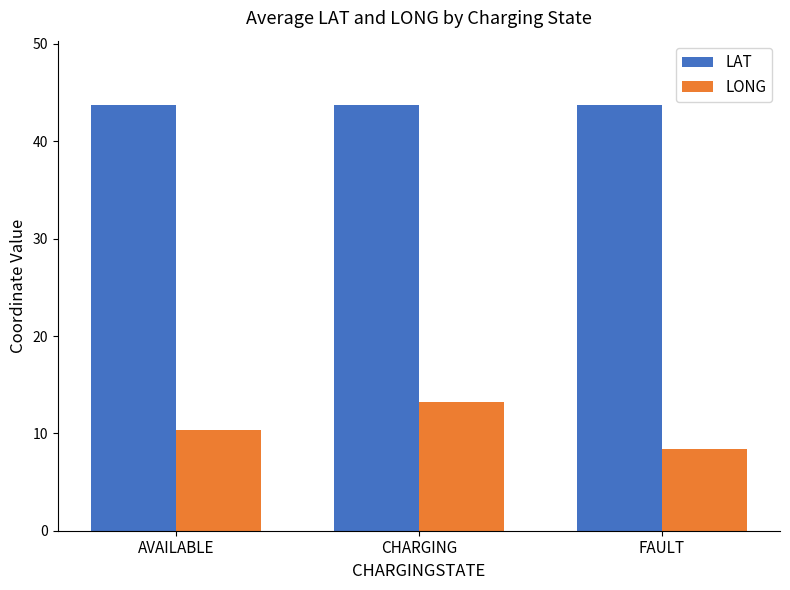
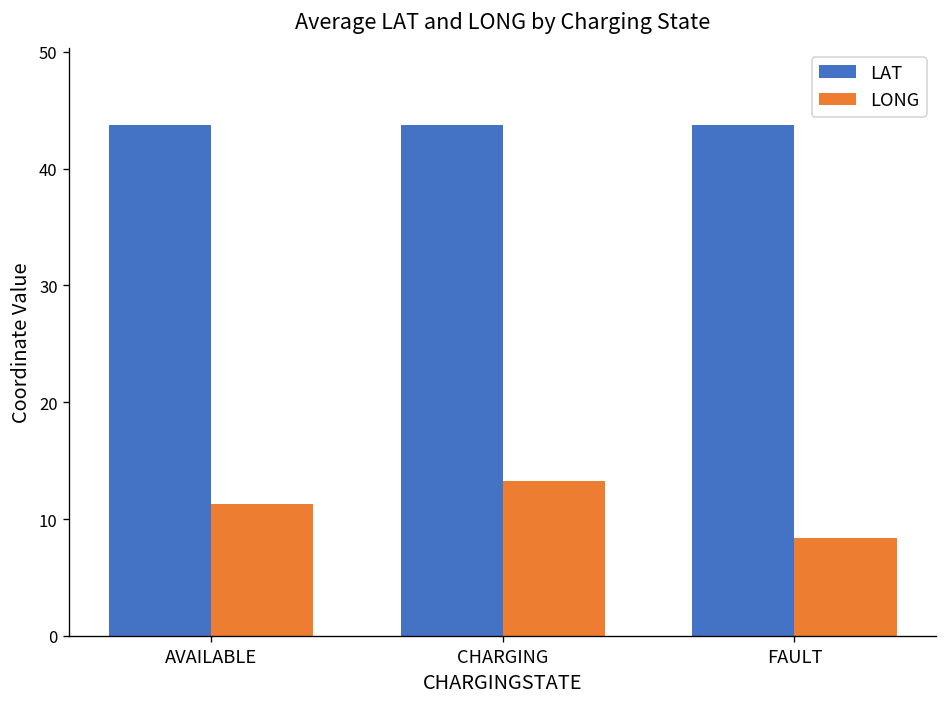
  {
    "LAT": {
      "AVAILABLE": 44,
      "CHARGING": 44,
      "FAULT": 44
    },
    "LONG": {
-     "AVAILABLE": 10,
+     "AVAILABLE": 11,
      "CHARGING": 13,
      "FAULT": 8
    }
  }
